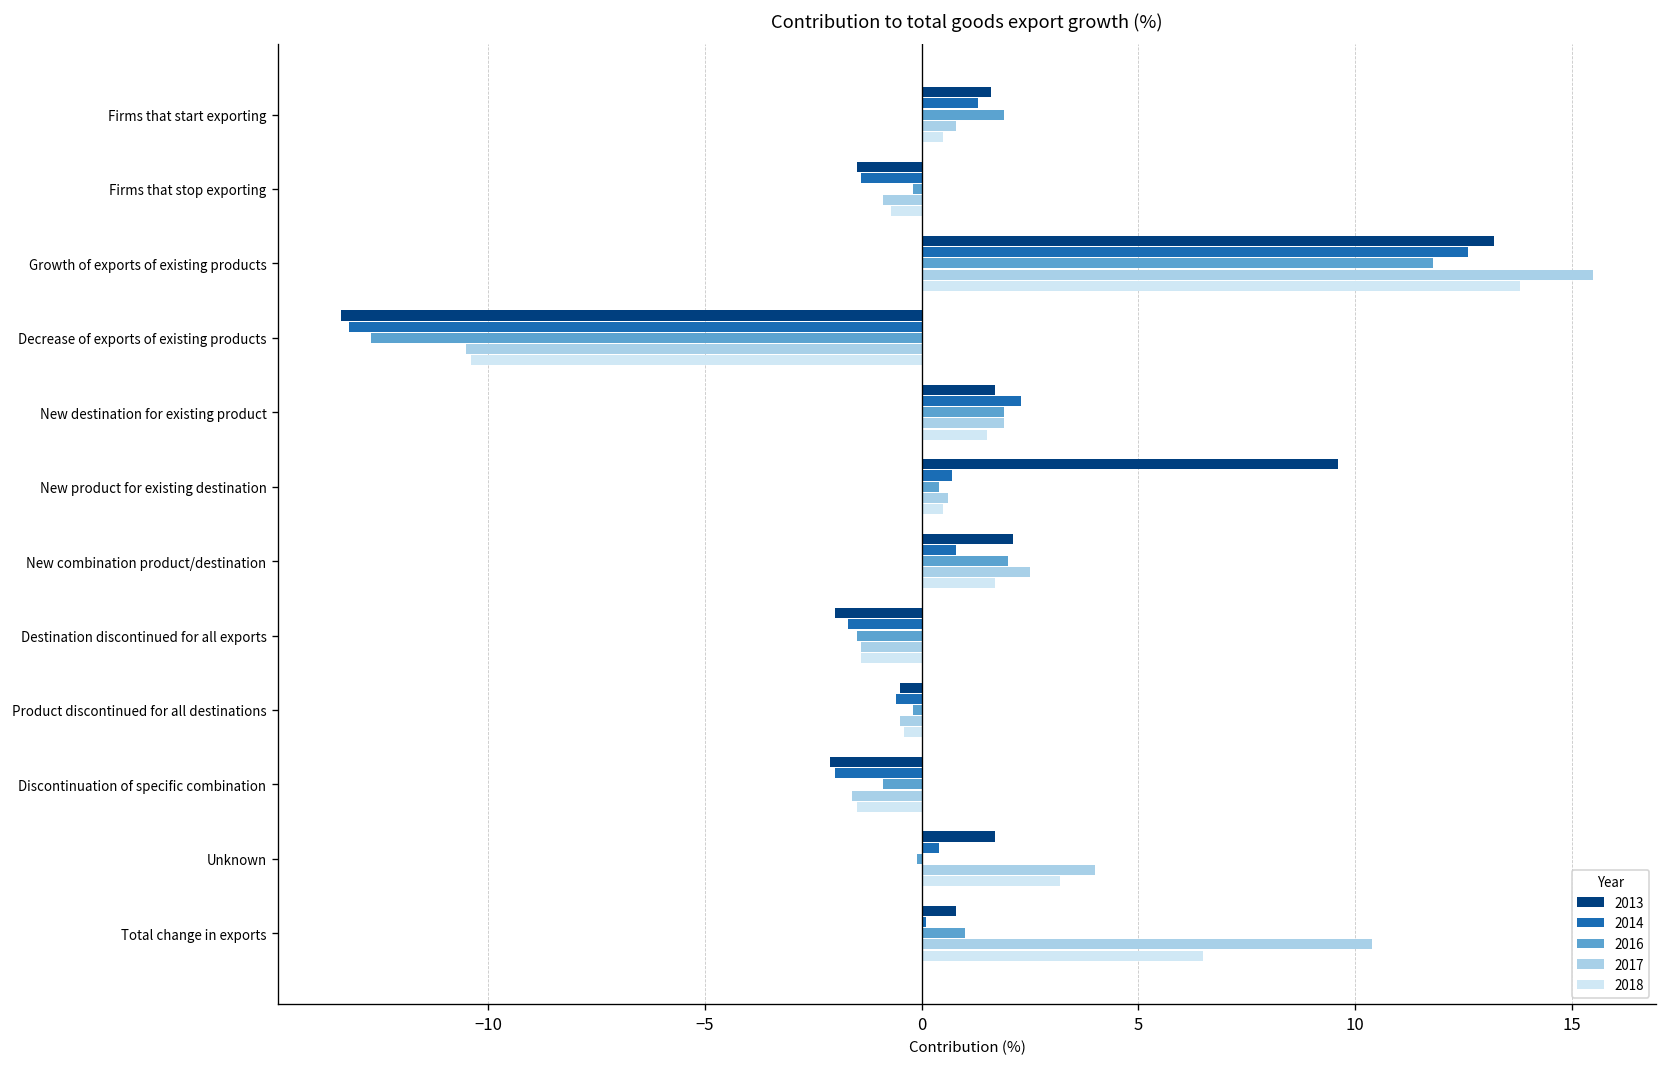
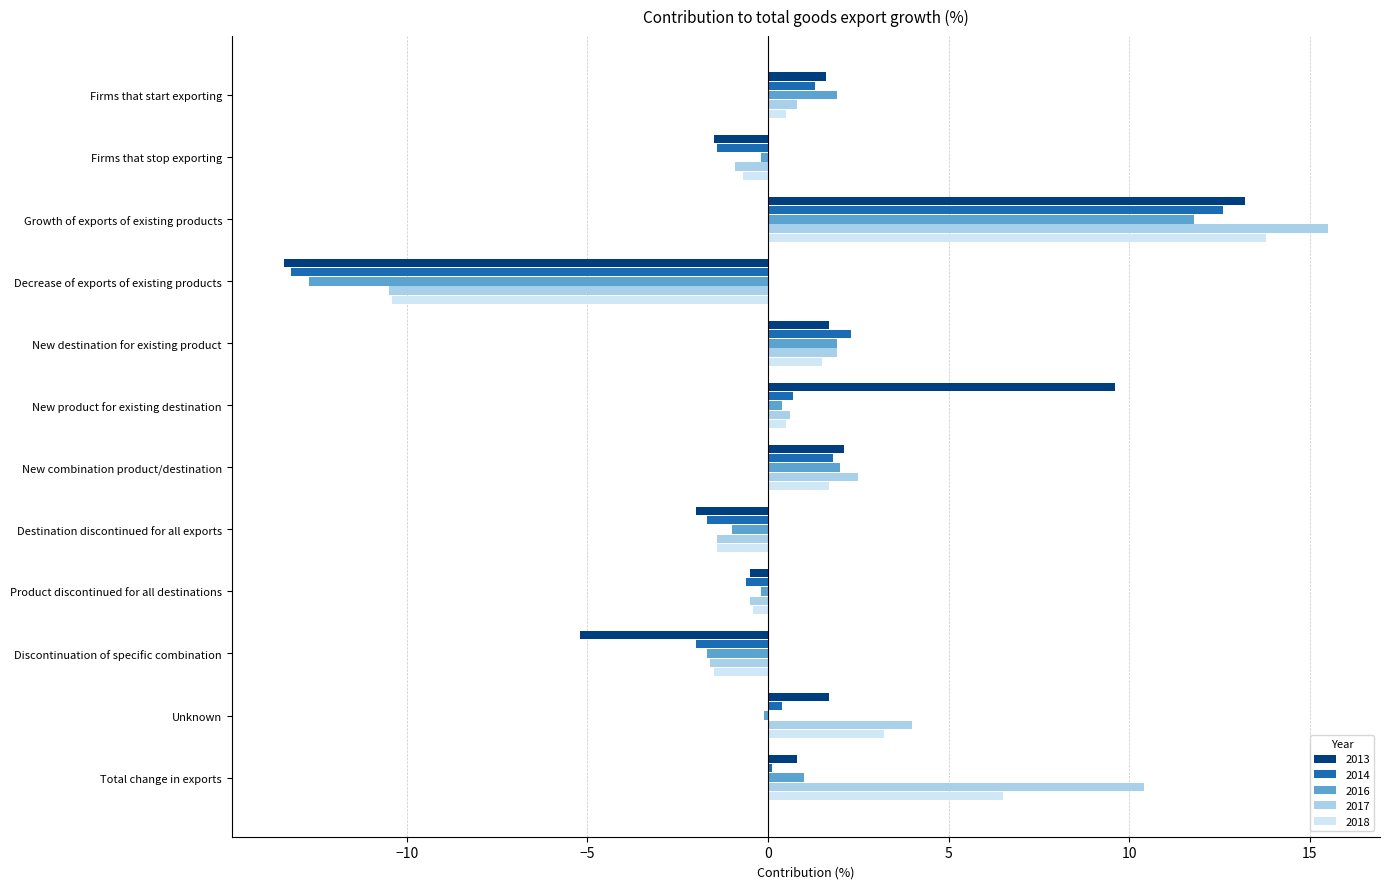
  {
    "2013": {
      "Firms that start exporting": 1.6,
      "Firms that stop exporting": -1.5,
      "Growth of exports of existing products": 13.2,
      "Decrease of exports of existing products": -13.4,
      "New destination for existing product": 1.7,
      "New product for existing destination": 9.6,
      "New combination product/destination": 2.1,
      "Destination discontinued for all exports": -2.0,
      "Product discontinued for all destinations": -0.5,
-     "Discontinuation of specific combination": -2.1,
+     "Discontinuation of specific combination": -5.2,
      "Unknown": 1.7,
      "Total change in exports": 0.8
    },
    "2014": {
      "Firms that start exporting": 1.3,
      "Firms that stop exporting": -1.4,
      "Growth of exports of existing products": 12.6,
      "Decrease of exports of existing products": -13.2,
      "New destination for existing product": 2.3,
      "New product for existing destination": 0.7,
-     "New combination product/destination": 0.8,
+     "New combination product/destination": 1.8,
      "Destination discontinued for all exports": -1.7,
      "Product discontinued for all destinations": -0.6,
      "Discontinuation of specific combination": -2.0,
      "Unknown": 0.4,
      "Total change in exports": 0.1
    },
    "2016": {
      "Firms that start exporting": 1.9,
      "Firms that stop exporting": -0.2,
      "Growth of exports of existing products": 11.8,
      "Decrease of exports of existing products": -12.7,
      "New destination for existing product": 1.9,
      "New product for existing destination": 0.4,
      "New combination product/destination": 2.0,
-     "Destination discontinued for all exports": -1.5,
+     "Destination discontinued for all exports": -1.0,
      "Product discontinued for all destinations": -0.2,
-     "Discontinuation of specific combination": -0.9,
+     "Discontinuation of specific combination": -1.7,
      "Unknown": -0.1,
      "Total change in exports": 1.0
    }
  }
